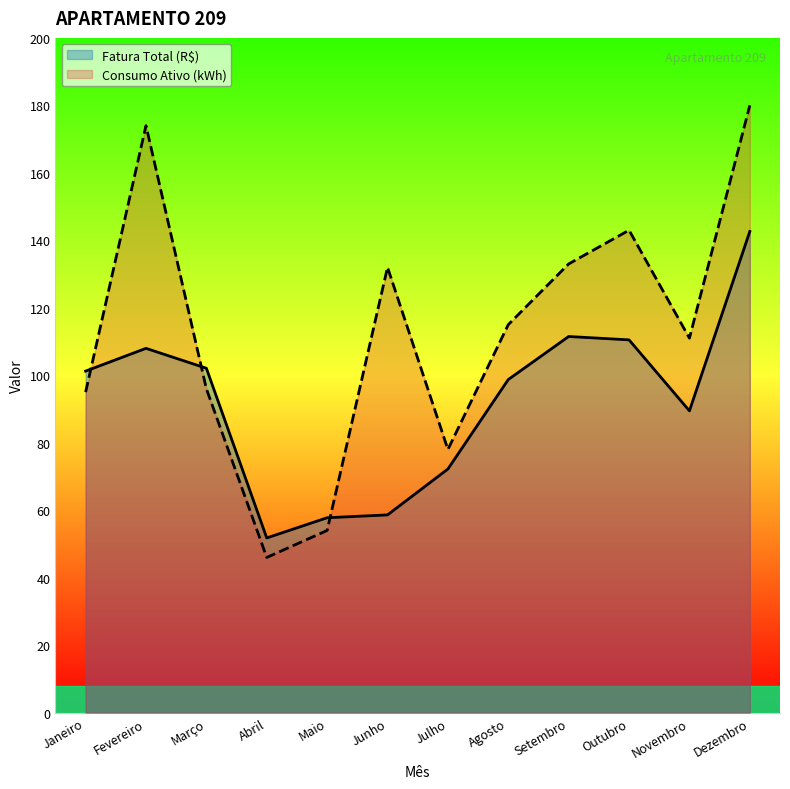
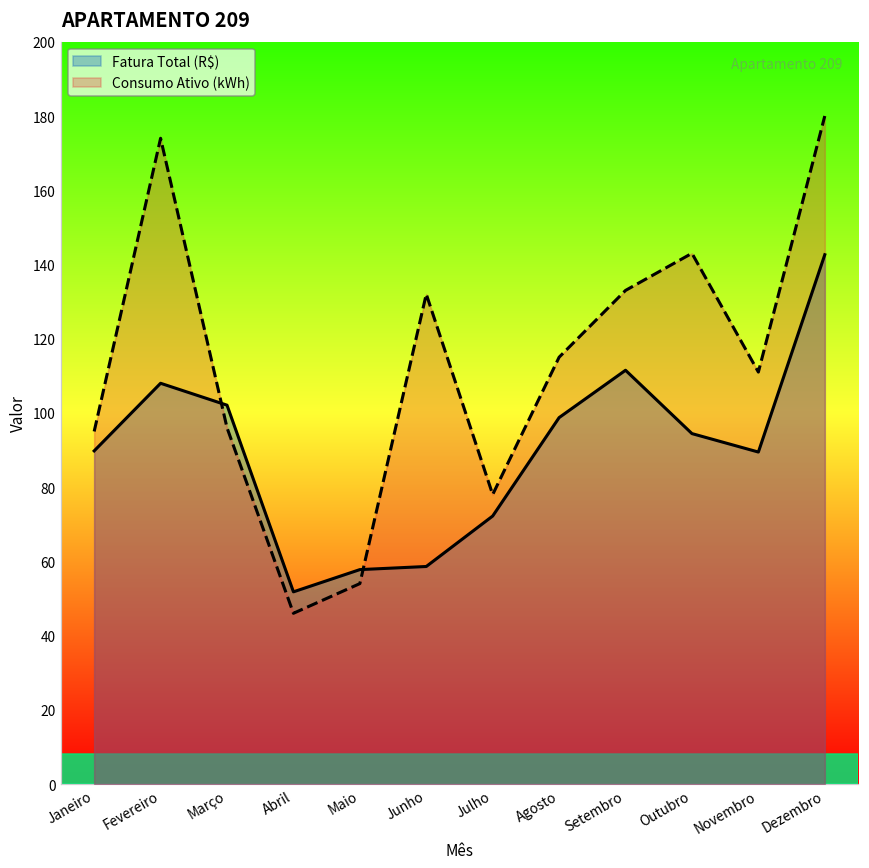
  {
    "Fatura Total (R$)": {
-     "Janeiro": 101,
+     "Janeiro": 90,
      "Fevereiro": 108,
      "Março": 102,
      "Abril": 52,
      "Maio": 58,
      "Junho": 59,
      "Julho": 72,
      "Agosto": 99,
      "Setembro": 111,
-     "Outubro": 110,
+     "Outubro": 94,
      "Novembro": 89,
      "Dezembro": 143
    },
    "Consumo Ativo (kWh)": {
      "Janeiro": 95,
      "Fevereiro": 174,
      "Março": 96,
      "Abril": 46,
      "Maio": 54,
      "Junho": 132,
      "Julho": 78,
      "Agosto": 115,
      "Setembro": 133,
      "Outubro": 143,
      "Novembro": 111,
      "Dezembro": 180
    }
  }
